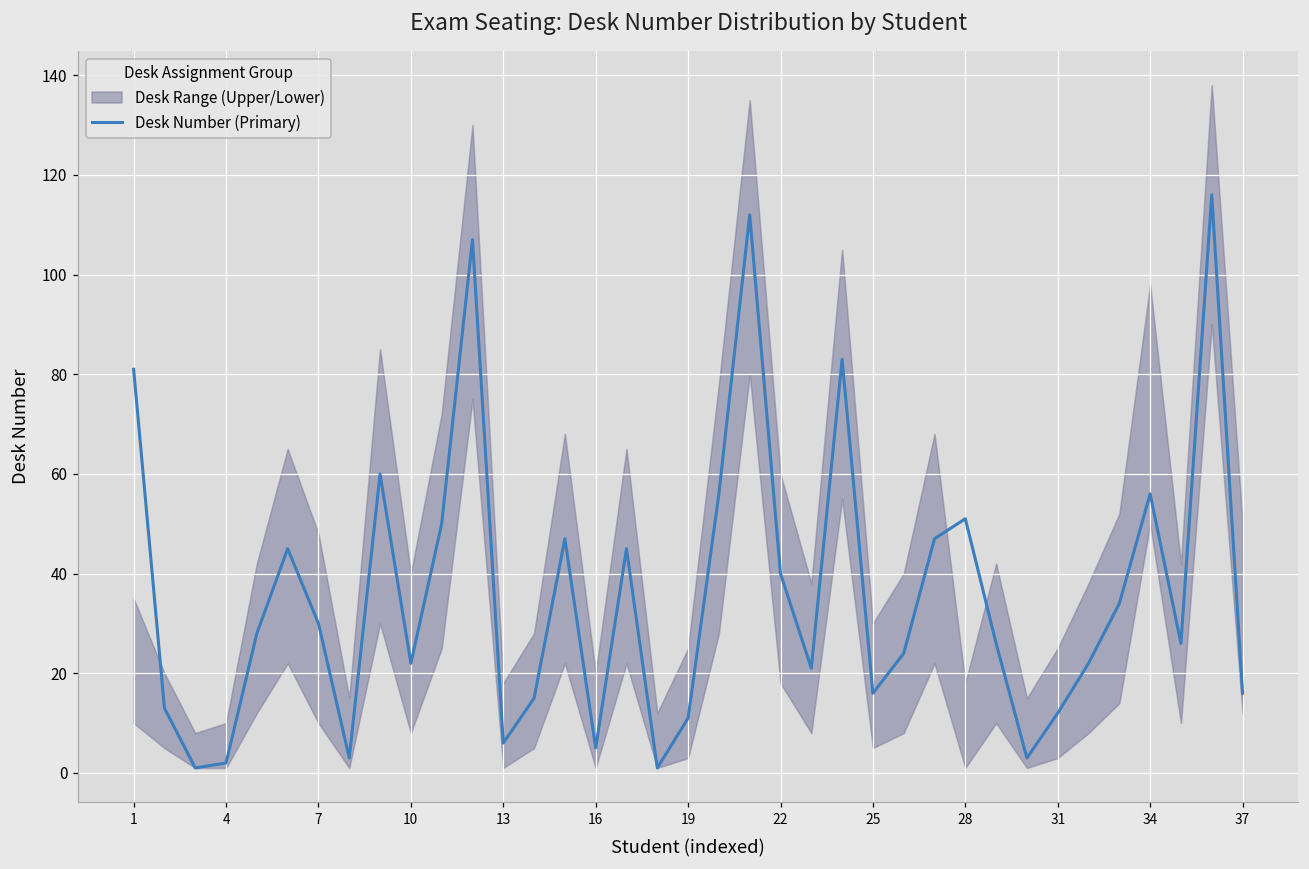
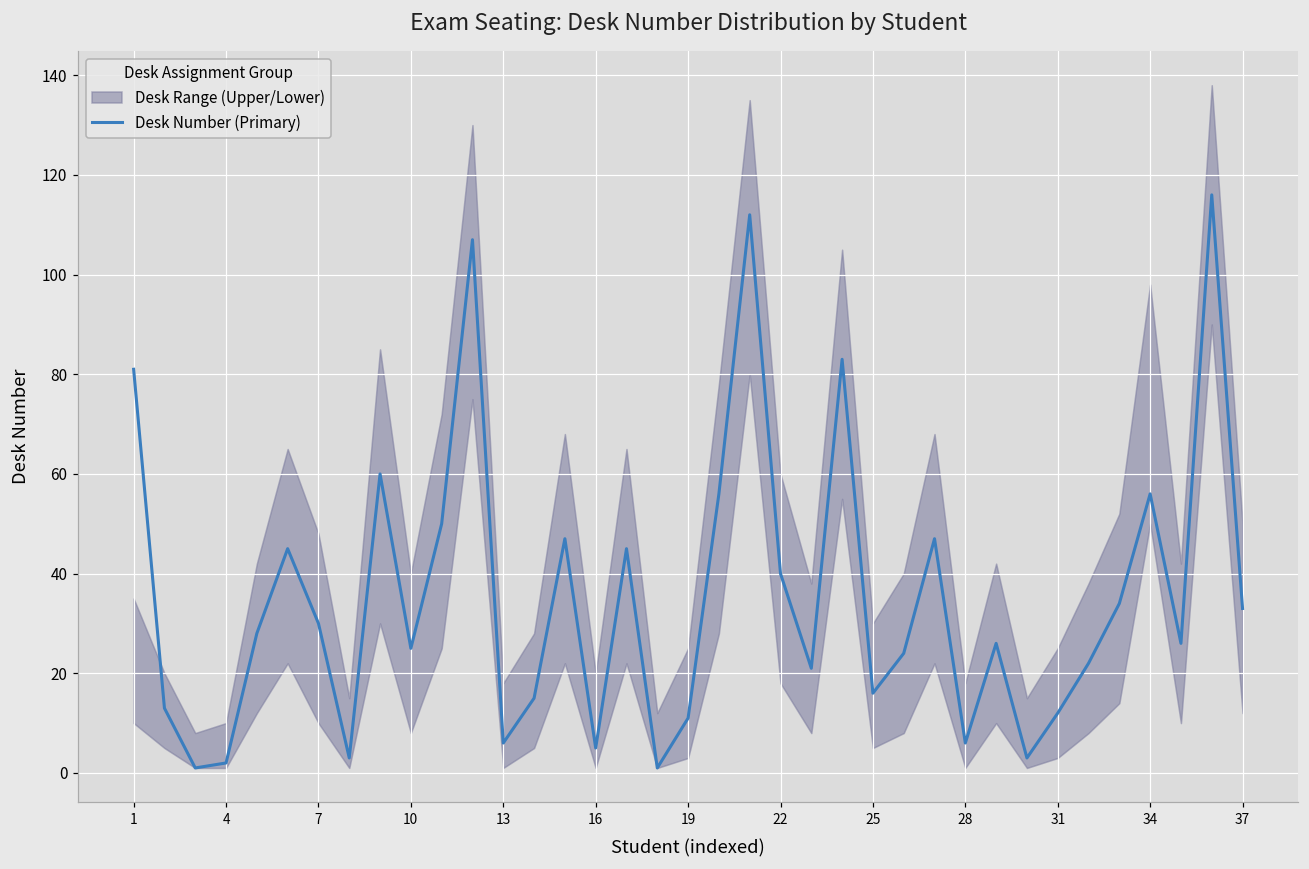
  {
    "Desk Number (Primary)": {
      "1": 81,
      "4": 2,
      "7": 30,
-     "10": 22,
+     "10": 25,
      "13": 6,
      "16": 5,
      "19": 11,
      "22": 40,
      "25": 16,
-     "28": 51,
+     "28": 6,
      "31": 12,
      "34": 56,
-     "37": 16
+     "37": 33
    }
  }
